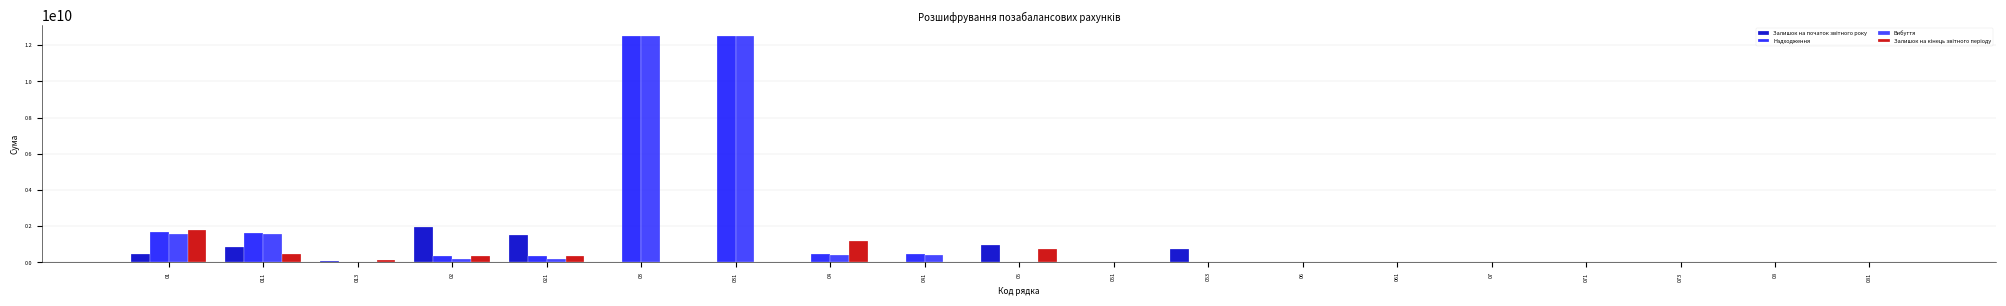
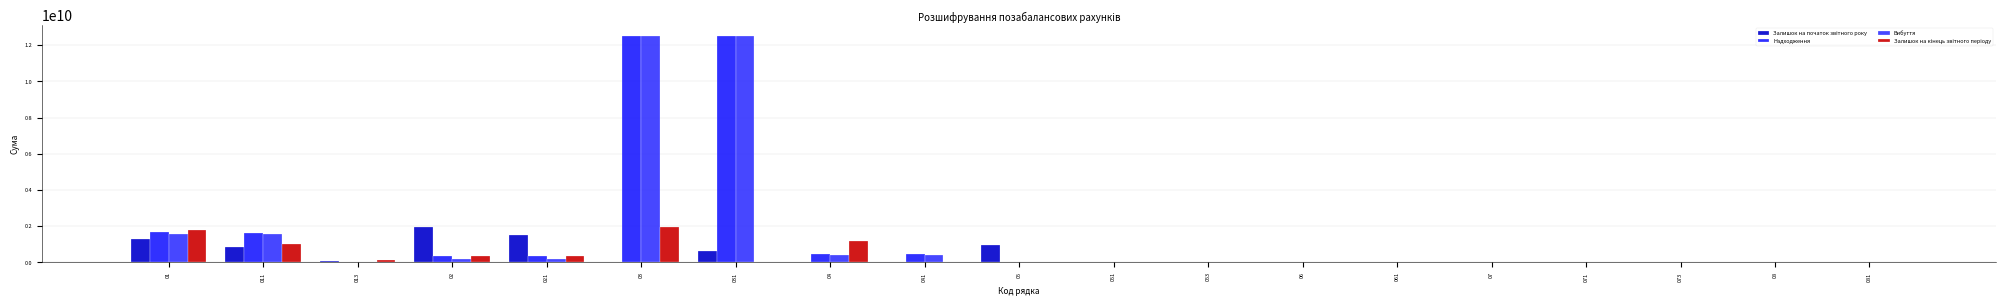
  {
    "Залишок на початок звітного року": {
-     "01": 500000000,
+     "01": 1300000000,
      "011": 900000000,
      "02": 2000000000,
      "021": 1500000000,
-     "031": 0,
+     "031": 600000000,
      "05": 900000000,
-     "053": 700000000
+     "053": 0
    },
    "Залишок на кінець звітного періоду": {
      "01": 1800000000,
-     "011": 500000000,
+     "011": 1000000000,
      "02": 400000000,
      "021": 400000000,
-     "03": 0,
+     "03": 2000000000,
      "04": 1200000000,
-     "05": 700000000
+     "05": 0
    }
  }
